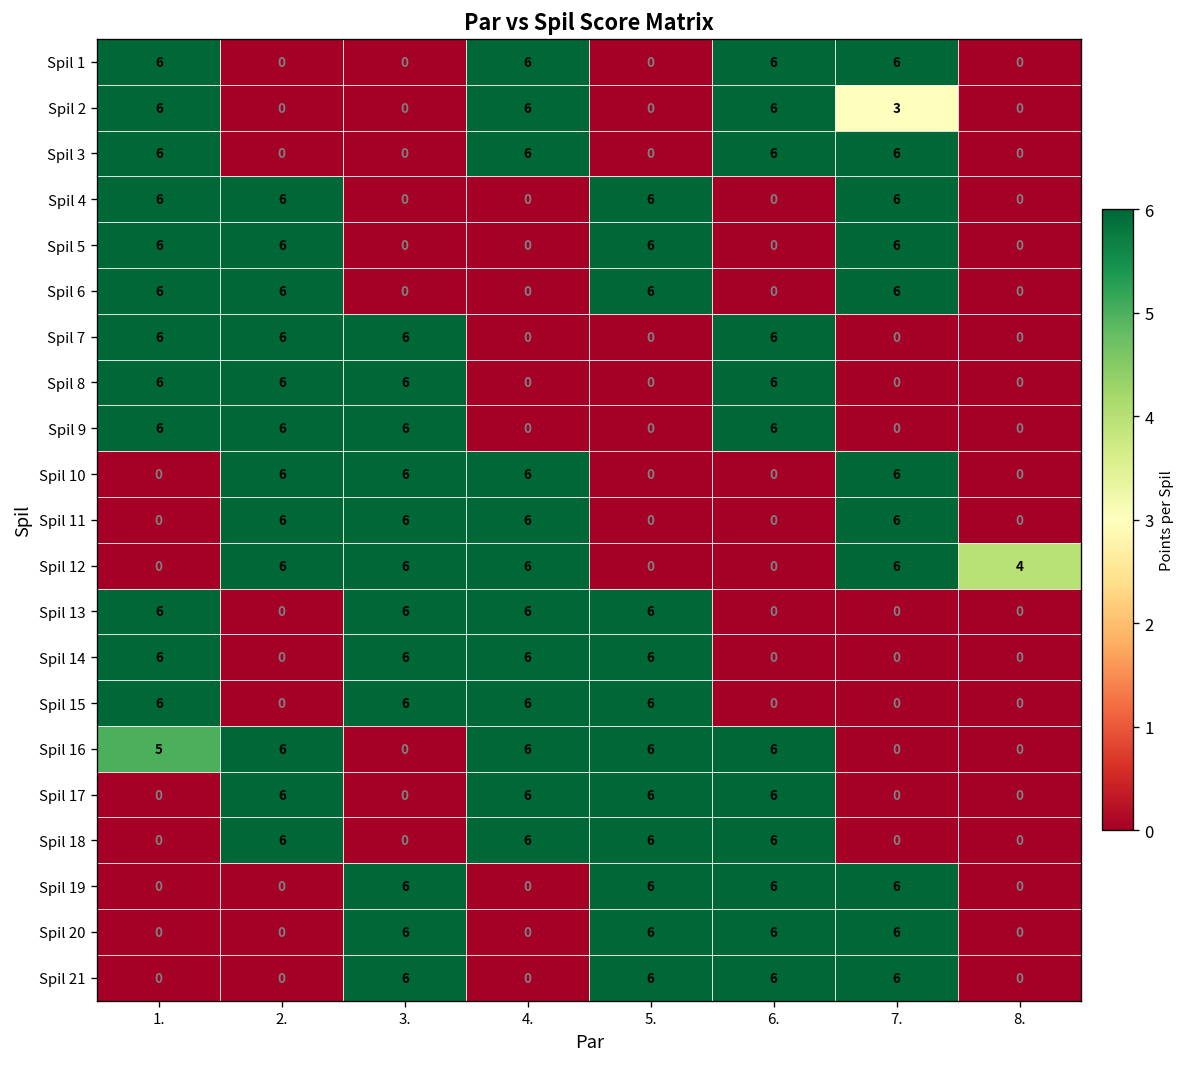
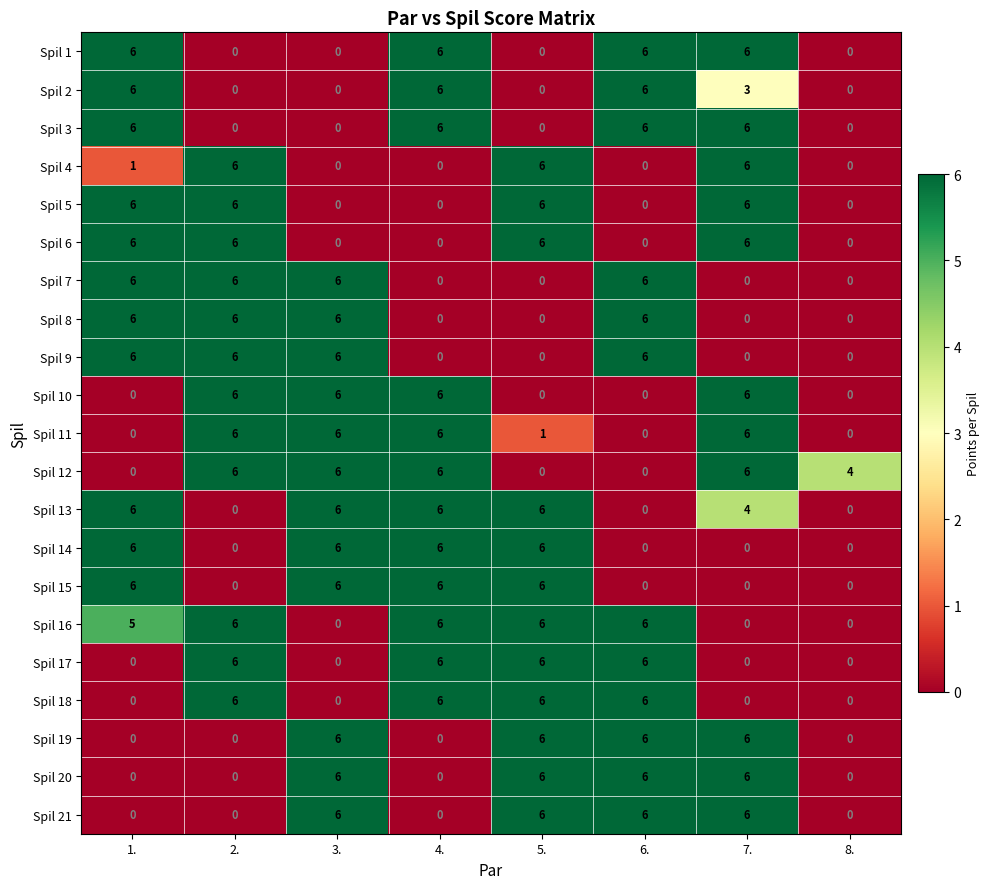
  {
    "Spil 1": {
      "1.": 6,
      "2.": 0,
      "3.": 0,
      "4.": 6,
      "5.": 0,
      "6.": 6,
      "7.": 6,
      "8.": 0
    },
    "Spil 2": {
      "1.": 6,
      "2.": 0,
      "3.": 0,
      "4.": 6,
      "5.": 0,
      "6.": 6,
      "7.": 3,
      "8.": 0
    },
    "Spil 3": {
      "1.": 6,
      "2.": 0,
      "3.": 0,
      "4.": 6,
      "5.": 0,
      "6.": 6,
      "7.": 6,
      "8.": 0
    },
    "Spil 4": {
-     "1.": 6,
+     "1.": 1,
      "2.": 6,
      "3.": 0,
      "4.": 0,
      "5.": 6,
      "6.": 0,
      "7.": 6,
      "8.": 0
    },
    "Spil 5": {
      "1.": 6,
      "2.": 6,
      "3.": 0,
      "4.": 0,
      "5.": 6,
      "6.": 0,
      "7.": 6,
      "8.": 0
    },
    "Spil 6": {
      "1.": 6,
      "2.": 6,
      "3.": 0,
      "4.": 0,
      "5.": 6,
      "6.": 0,
      "7.": 6,
      "8.": 0
    },
    "Spil 7": {
      "1.": 6,
      "2.": 6,
      "3.": 6,
      "4.": 0,
      "5.": 0,
      "6.": 6,
      "7.": 0,
      "8.": 0
    },
    "Spil 8": {
      "1.": 6,
      "2.": 6,
      "3.": 6,
      "4.": 0,
      "5.": 0,
      "6.": 6,
      "7.": 0,
      "8.": 0
    },
    "Spil 9": {
      "1.": 6,
      "2.": 6,
      "3.": 6,
      "4.": 0,
      "5.": 0,
      "6.": 6,
      "7.": 0,
      "8.": 0
    },
    "Spil 10": {
      "1.": 0,
      "2.": 6,
      "3.": 6,
      "4.": 6,
      "5.": 0,
      "6.": 0,
      "7.": 6,
      "8.": 0
    },
    "Spil 11": {
      "1.": 0,
      "2.": 6,
      "3.": 6,
      "4.": 6,
-     "5.": 0,
+     "5.": 1,
      "6.": 0,
      "7.": 6,
      "8.": 0
    },
    "Spil 12": {
      "1.": 0,
      "2.": 6,
      "3.": 6,
      "4.": 6,
      "5.": 0,
      "6.": 0,
      "7.": 6,
      "8.": 4
    },
    "Spil 13": {
      "1.": 6,
      "2.": 0,
      "3.": 6,
      "4.": 6,
      "5.": 6,
      "6.": 0,
-     "7.": 0,
+     "7.": 4,
      "8.": 0
    },
    "Spil 14": {
      "1.": 6,
      "2.": 0,
      "3.": 6,
      "4.": 6,
      "5.": 6,
      "6.": 0,
      "7.": 0,
      "8.": 0
    },
    "Spil 15": {
      "1.": 6,
      "2.": 0,
      "3.": 6,
      "4.": 6,
      "5.": 6,
      "6.": 0,
      "7.": 0,
      "8.": 0
    },
    "Spil 16": {
      "1.": 5,
      "2.": 6,
      "3.": 0,
      "4.": 6,
      "5.": 6,
      "6.": 6,
      "7.": 0,
      "8.": 0
    },
    "Spil 17": {
      "1.": 0,
      "2.": 6,
      "3.": 0,
      "4.": 6,
      "5.": 6,
      "6.": 6,
      "7.": 0,
      "8.": 0
    },
    "Spil 18": {
      "1.": 0,
      "2.": 6,
      "3.": 0,
      "4.": 6,
      "5.": 6,
      "6.": 6,
      "7.": 0,
      "8.": 0
    },
    "Spil 19": {
      "1.": 0,
      "2.": 0,
      "3.": 6,
      "4.": 0,
      "5.": 6,
      "6.": 6,
      "7.": 6,
      "8.": 0
    },
    "Spil 20": {
      "1.": 0,
      "2.": 0,
      "3.": 6,
      "4.": 0,
      "5.": 6,
      "6.": 6,
      "7.": 6,
      "8.": 0
    },
    "Spil 21": {
      "1.": 0,
      "2.": 0,
      "3.": 6,
      "4.": 0,
      "5.": 6,
      "6.": 6,
      "7.": 6,
      "8.": 0
    }
  }
